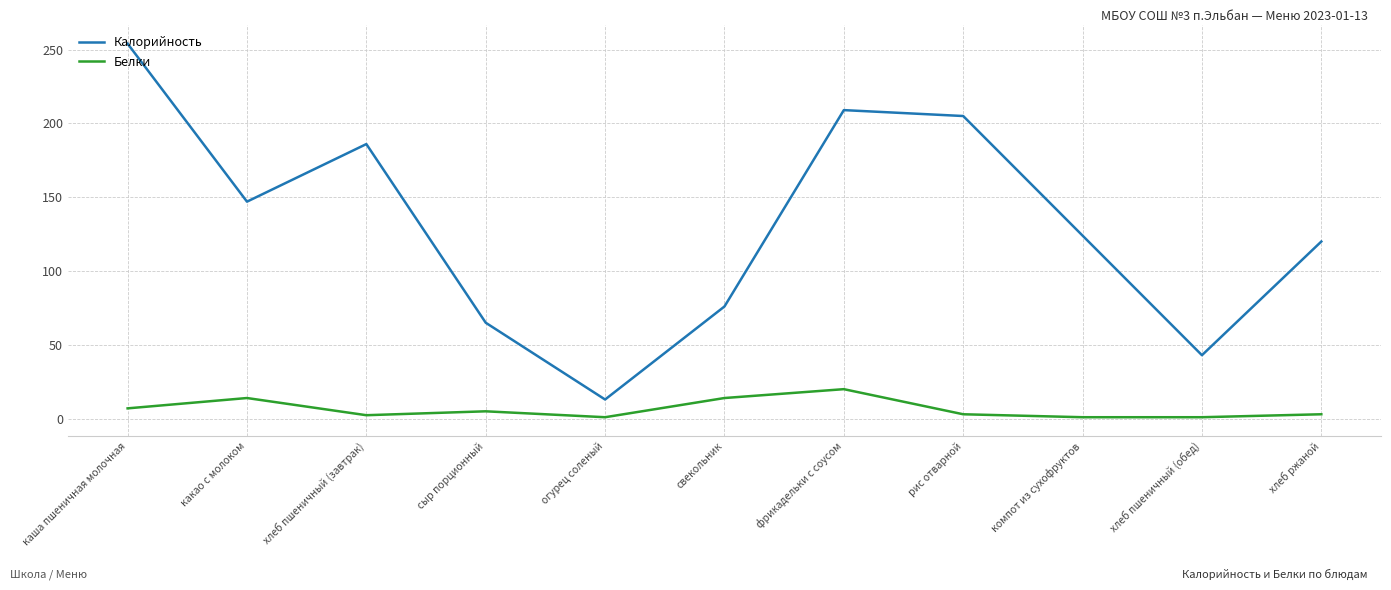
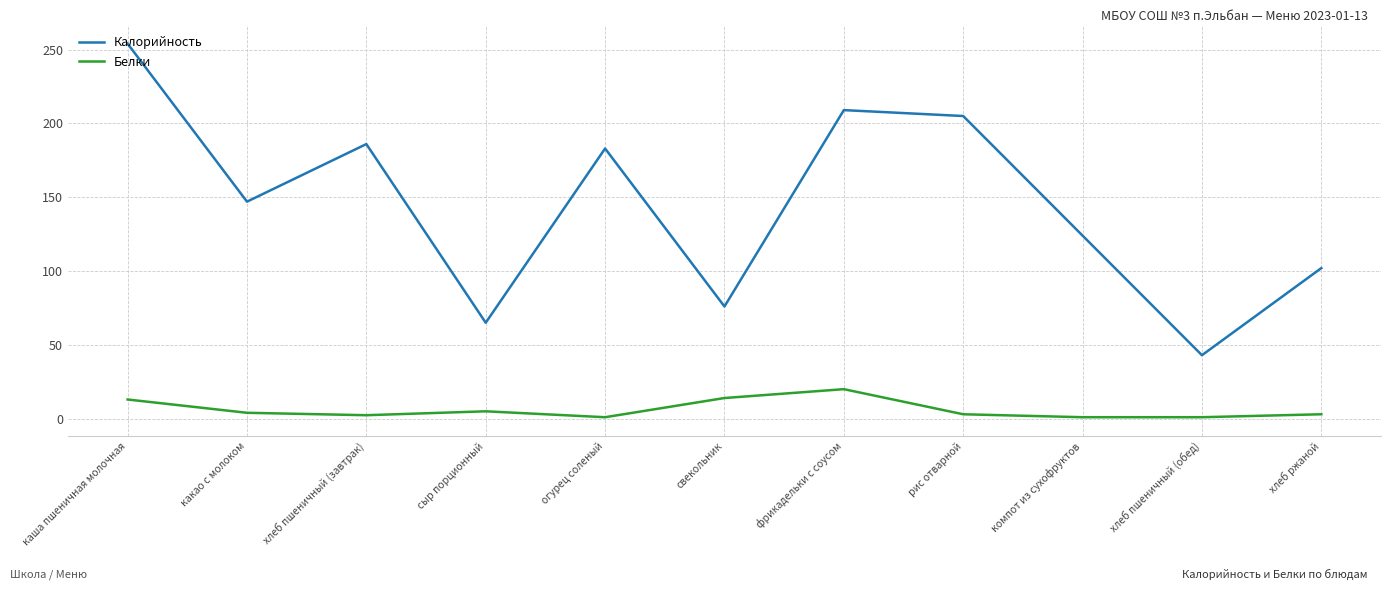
  {
    "Калорийность": {
      "каша пшеничная молочная": 254,
      "какао с молоком": 147,
      "хлеб пшеничный (завтрак)": 186,
      "сыр порционный": 65,
-     "огурец соленый": 13,
+     "огурец соленый": 183,
      "свекольник": 76,
      "фрикадельки с соусом": 209,
      "рис отварной": 205,
      "компот из сухофруктов": 124,
      "хлеб пшеничный (обед)": 43,
-     "хлеб ржаной": 120
+     "хлеб ржаной": 102
    },
    "Белки": {
-     "каша пшеничная молочная": 7,
-     "какао с молоком": 14,
+     "каша пшеничная молочная": 13,
+     "какао с молоком": 4,
      "хлеб пшеничный (завтрак)": 2,
      "сыр порционный": 5,
      "огурец соленый": 1,
      "свекольник": 14,
      "фрикадельки с соусом": 20,
      "рис отварной": 3,
      "компот из сухофруктов": 1,
      "хлеб пшеничный (обед)": 1,
      "хлеб ржаной": 3
    }
  }
